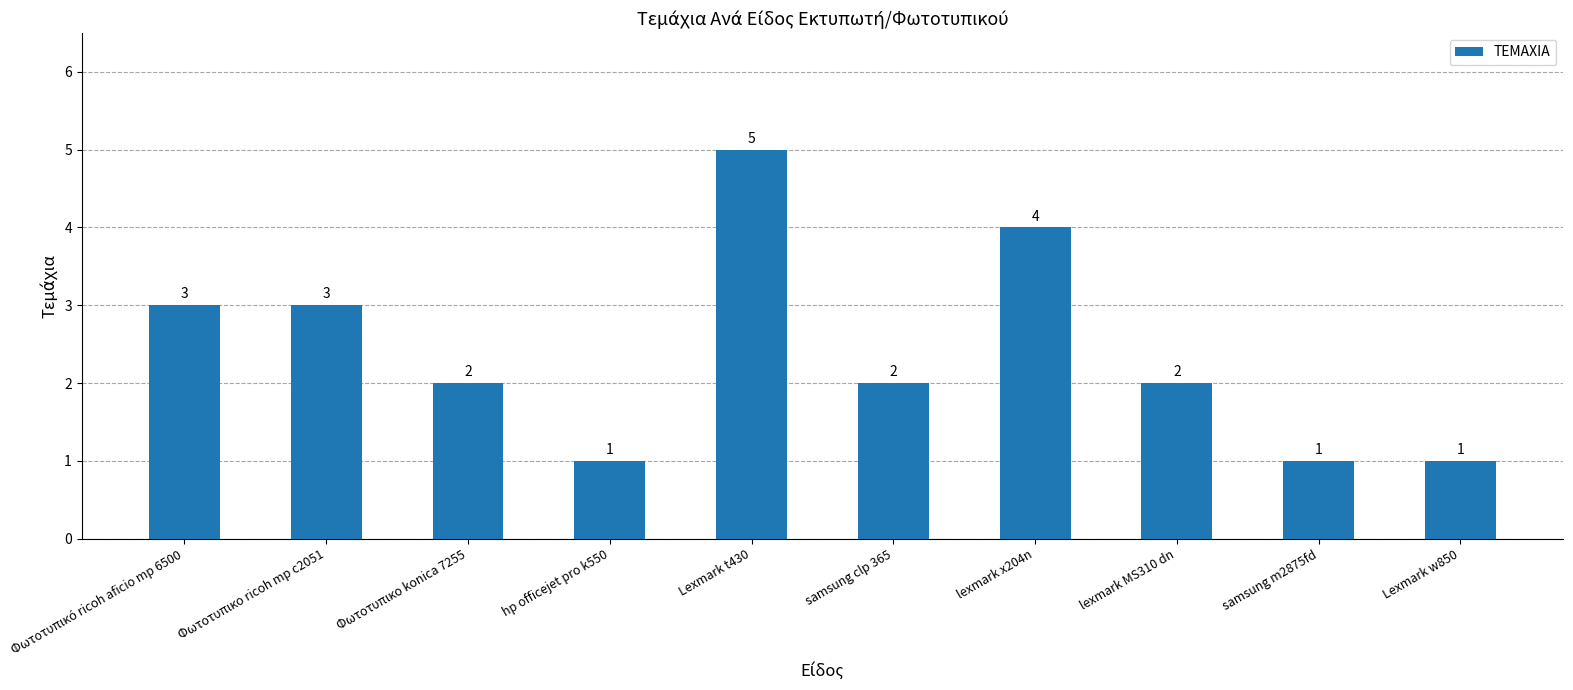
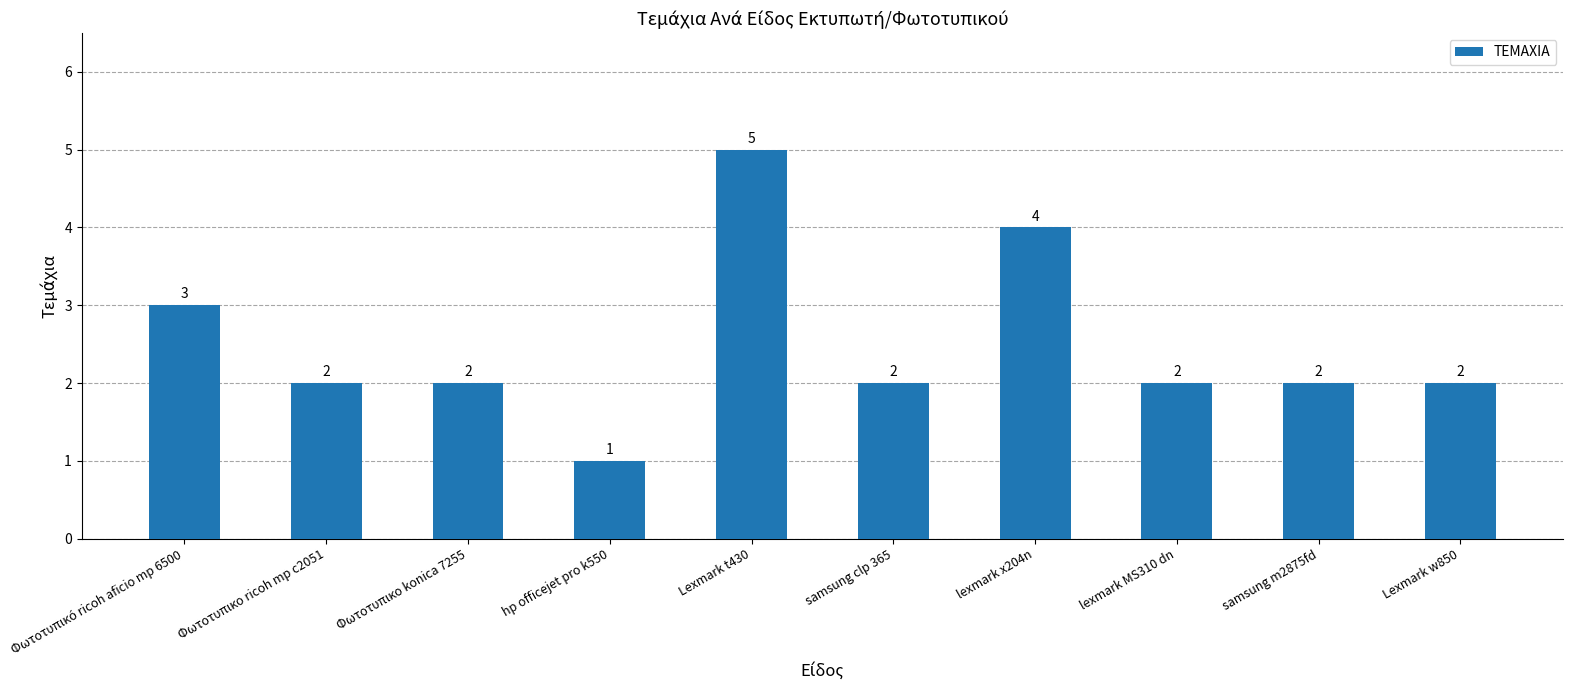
  {
    "Φωτοτυπικό ricoh aficio mp 6500": 3,
-   "Φωτοτυπικο ricoh mp c2051": 3,
+   "Φωτοτυπικο ricoh mp c2051": 2,
    "Φωτοτυπικο konica 7255": 2,
    "hp officejet pro k550": 1,
    "Lexmark t430": 5,
    "samsung clp 365": 2,
    "lexmark x204n": 4,
    "lexmark MS310 dn": 2,
-   "samsung m2875fd": 1,
-   "Lexmark w850": 1
+   "samsung m2875fd": 2,
+   "Lexmark w850": 2
  }
